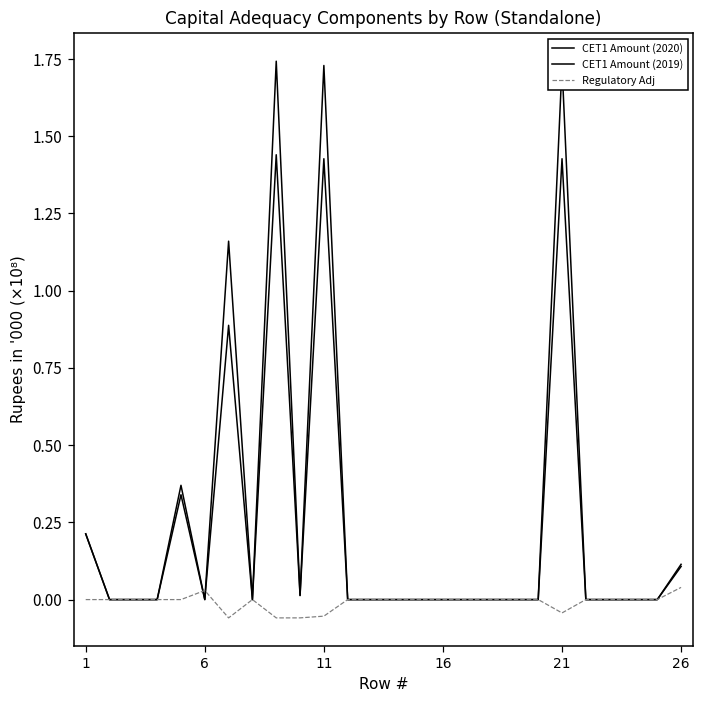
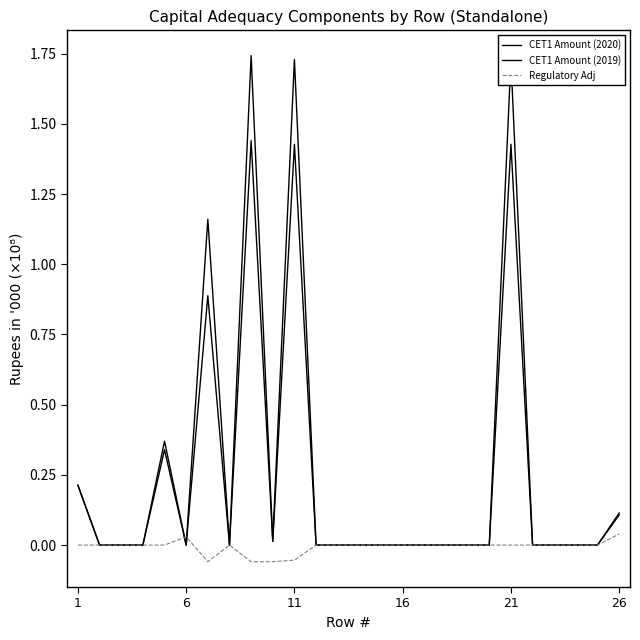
  {
    "Regulatory Adj": {
      "1": 0.00,
      "6": 0.03,
      "11": -0.05,
-     "21": -0.04,
+     "21": 0.00,
      "26": 0.04
    }
  }
